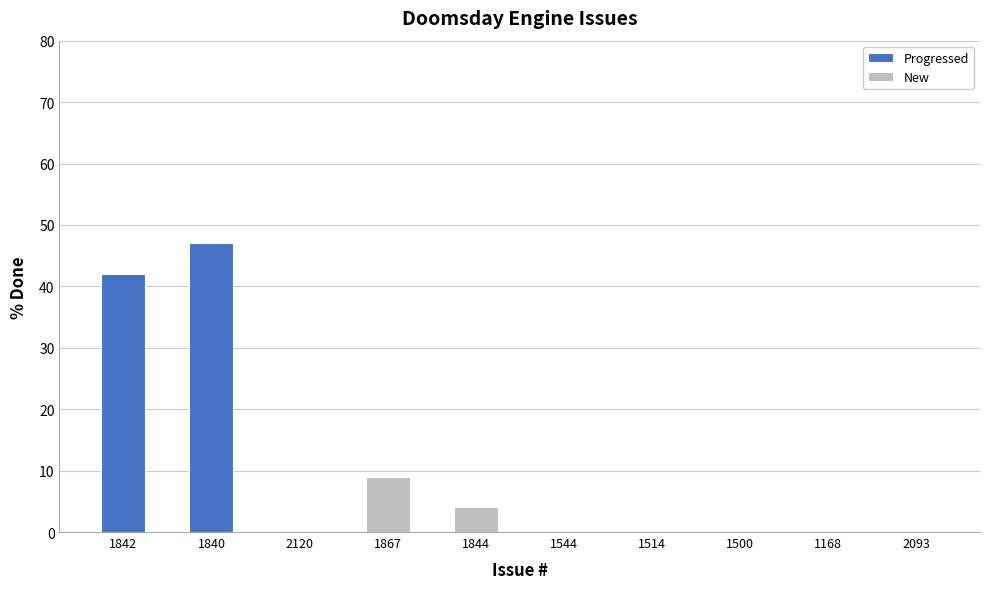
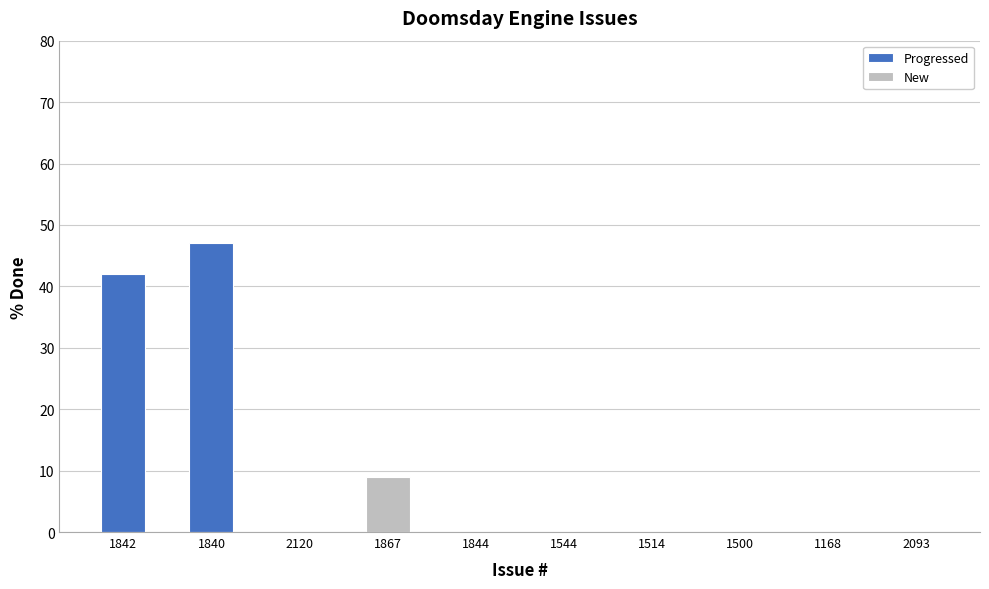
  {
    "1842": 42,
    "1840": 47,
    "2120": 0,
    "1867": 9,
-   "1844": 4,
+   "1844": 0,
    "1544": 0,
    "1514": 0,
    "1500": 0,
    "1168": 0,
    "2093": 0
  }
